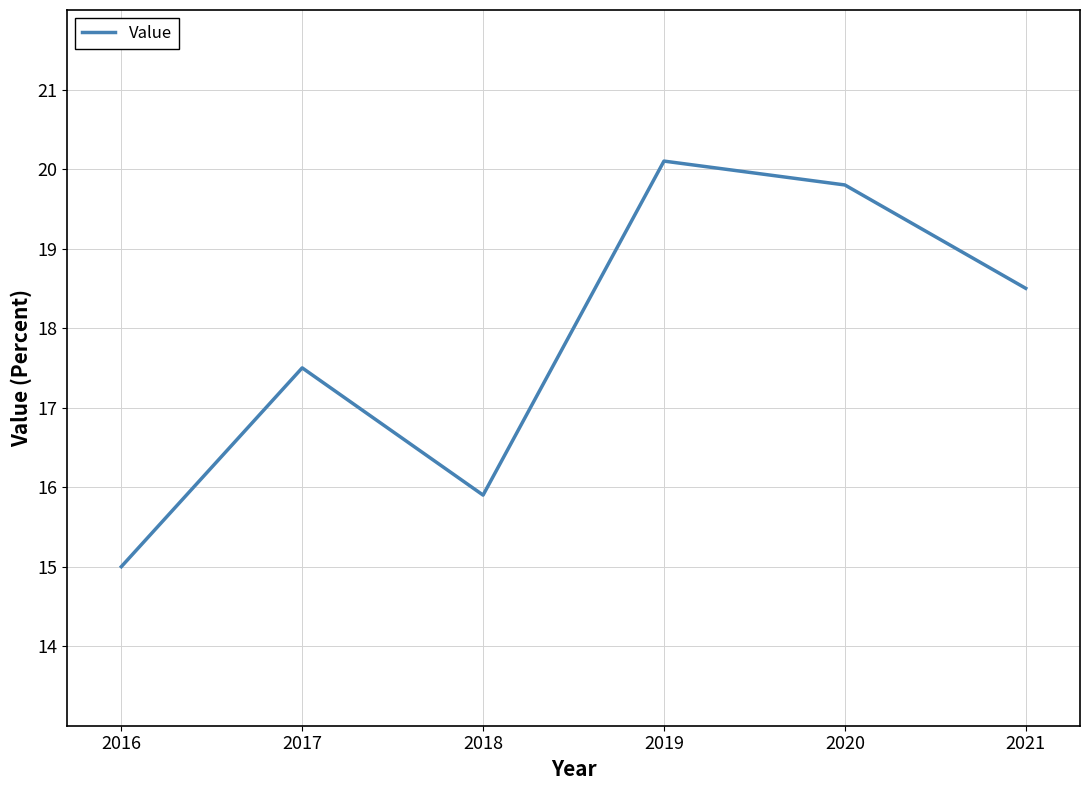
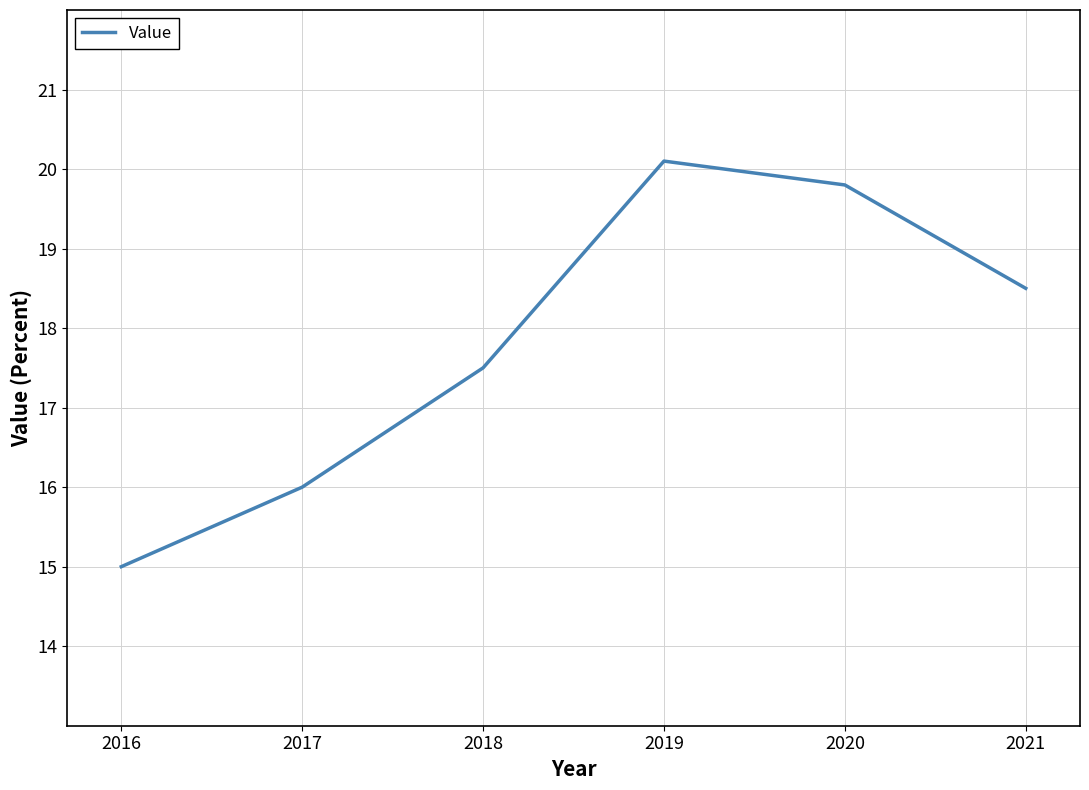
  {
    "2016": 15.0,
-   "2017": 17.5,
-   "2018": 15.9,
+   "2017": 16.0,
+   "2018": 17.5,
    "2019": 20.1,
    "2020": 19.8,
    "2021": 18.5
  }
